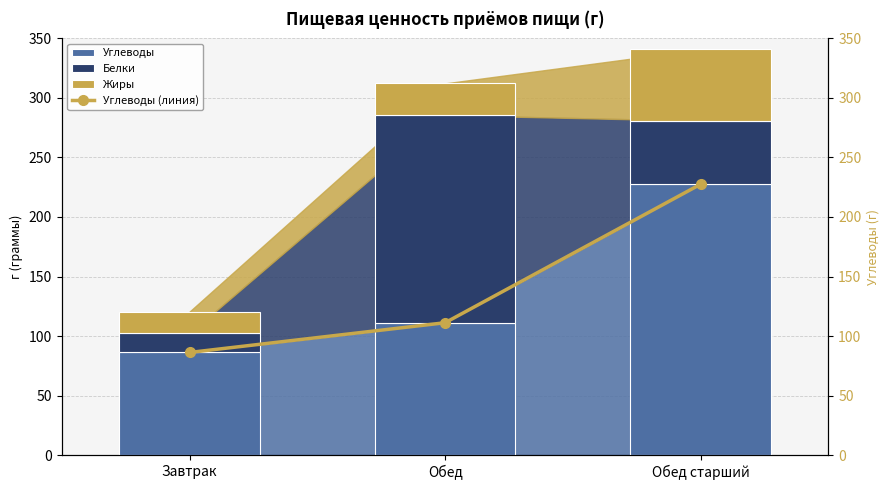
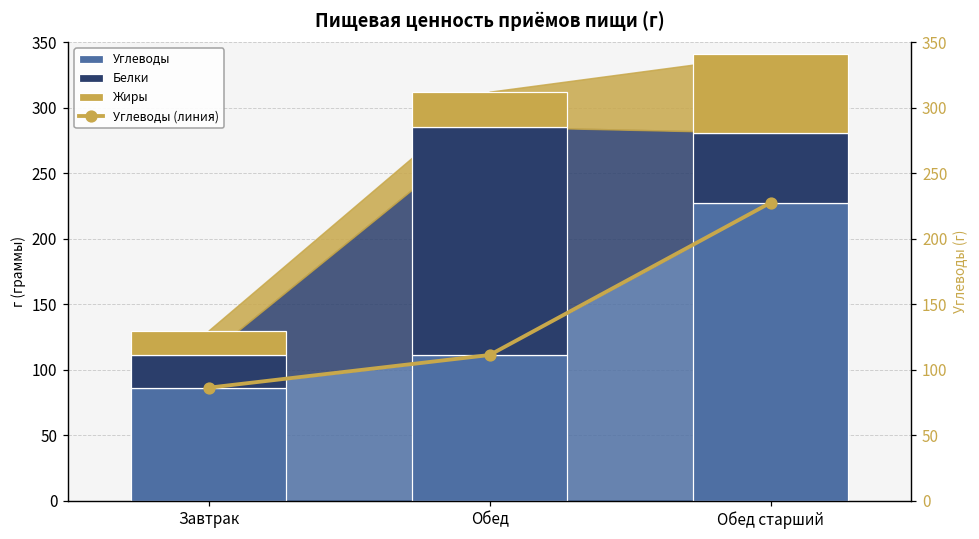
  {
    "Белки": {
-     "Завтрак": 16,
+     "Завтрак": 25,
      "Обед": 174,
      "Обед старший": 53
    }
  }
